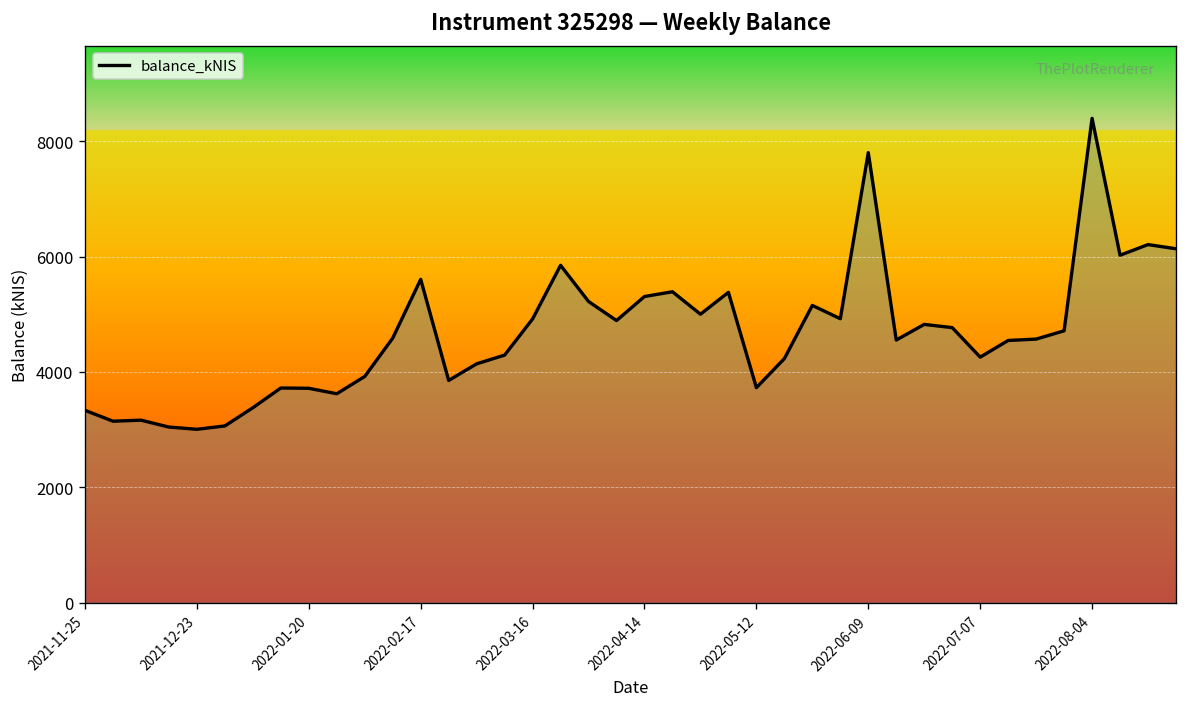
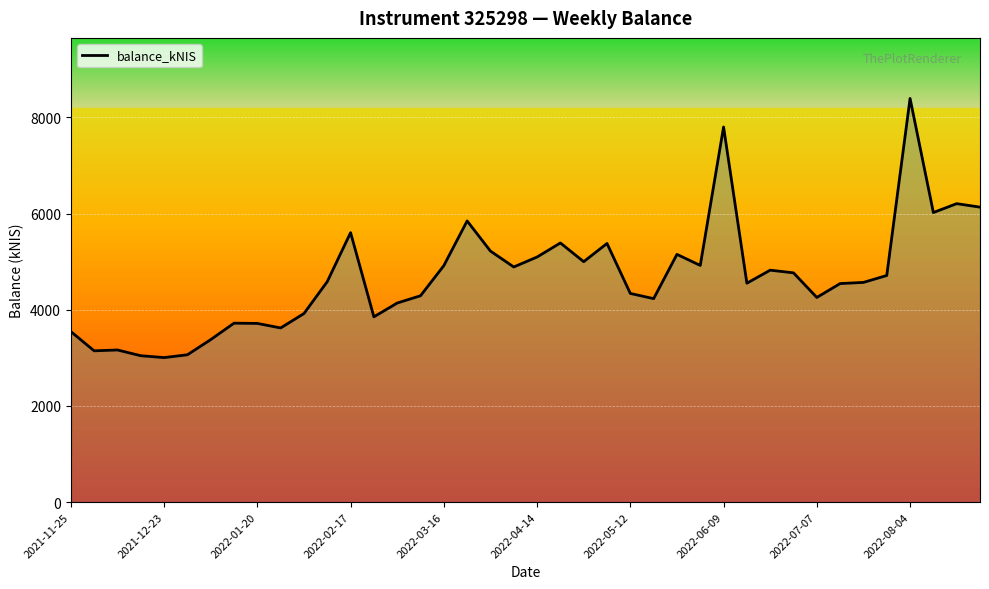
  {
-   "2021-11-25": 3300,
+   "2021-11-25": 3500,
    "2021-12-23": 3000,
    "2022-01-20": 3700,
    "2022-02-17": 5600,
    "2022-03-16": 4900,
-   "2022-04-14": 5300,
-   "2022-05-12": 3700,
+   "2022-04-14": 5100,
+   "2022-05-12": 4300,
    "2022-06-09": 7800,
    "2022-07-07": 4300,
    "2022-08-04": 8400
  }
